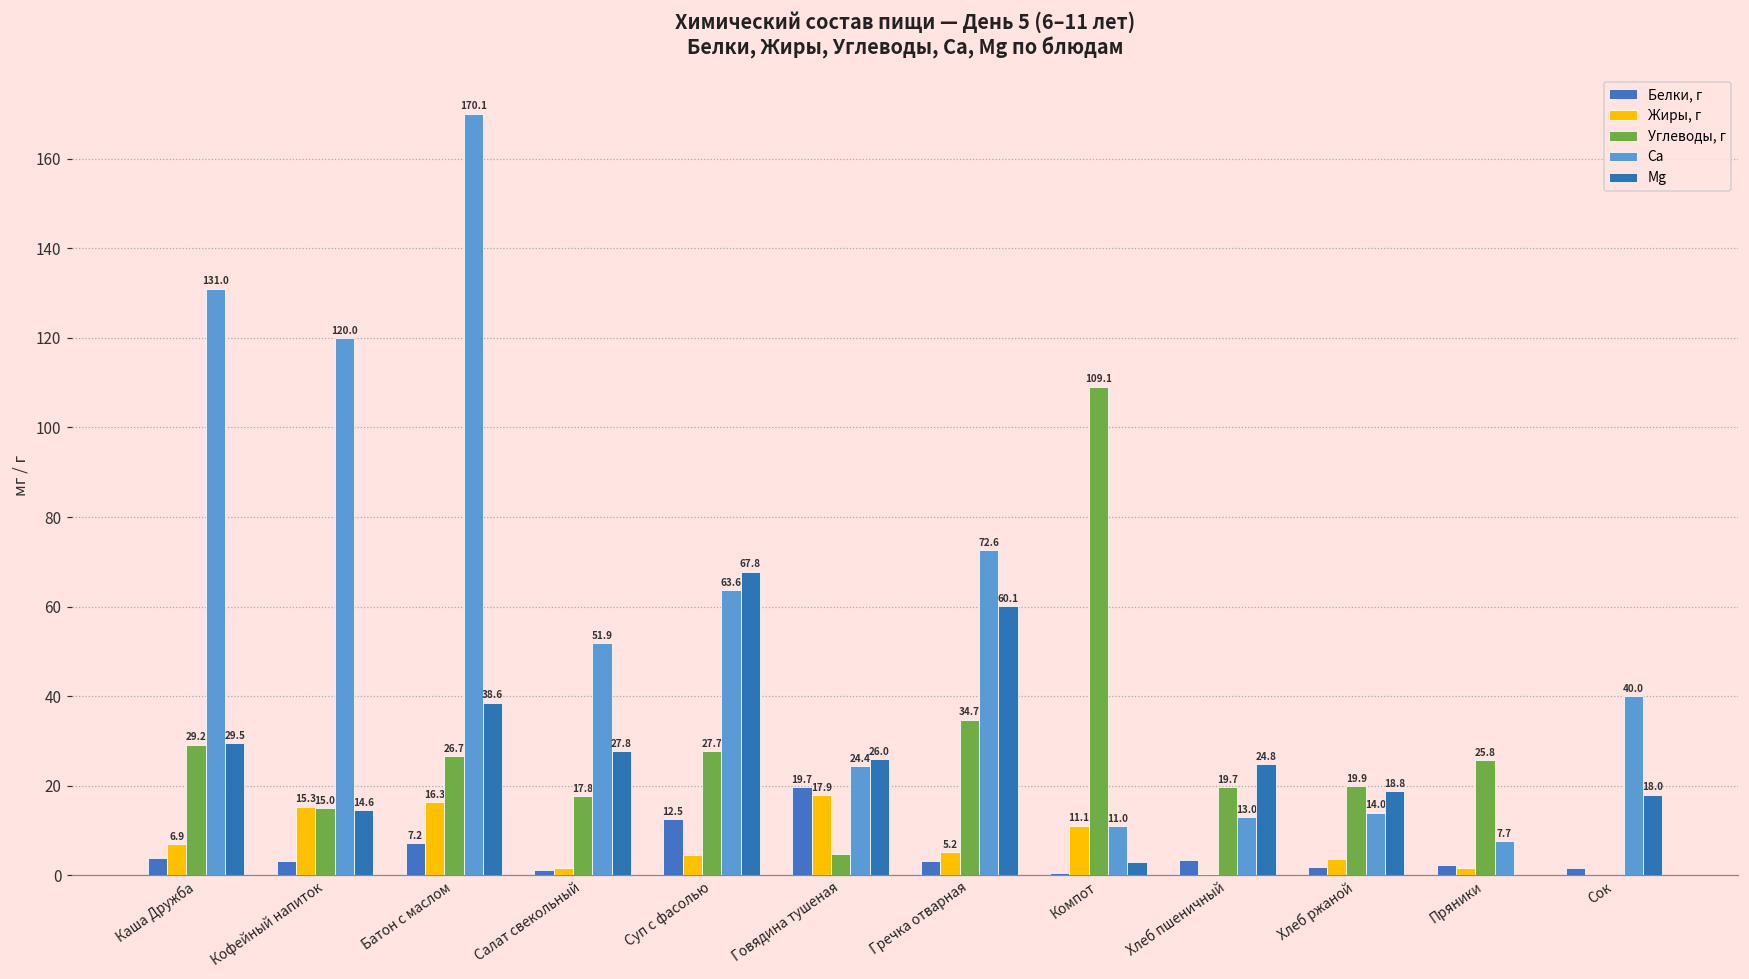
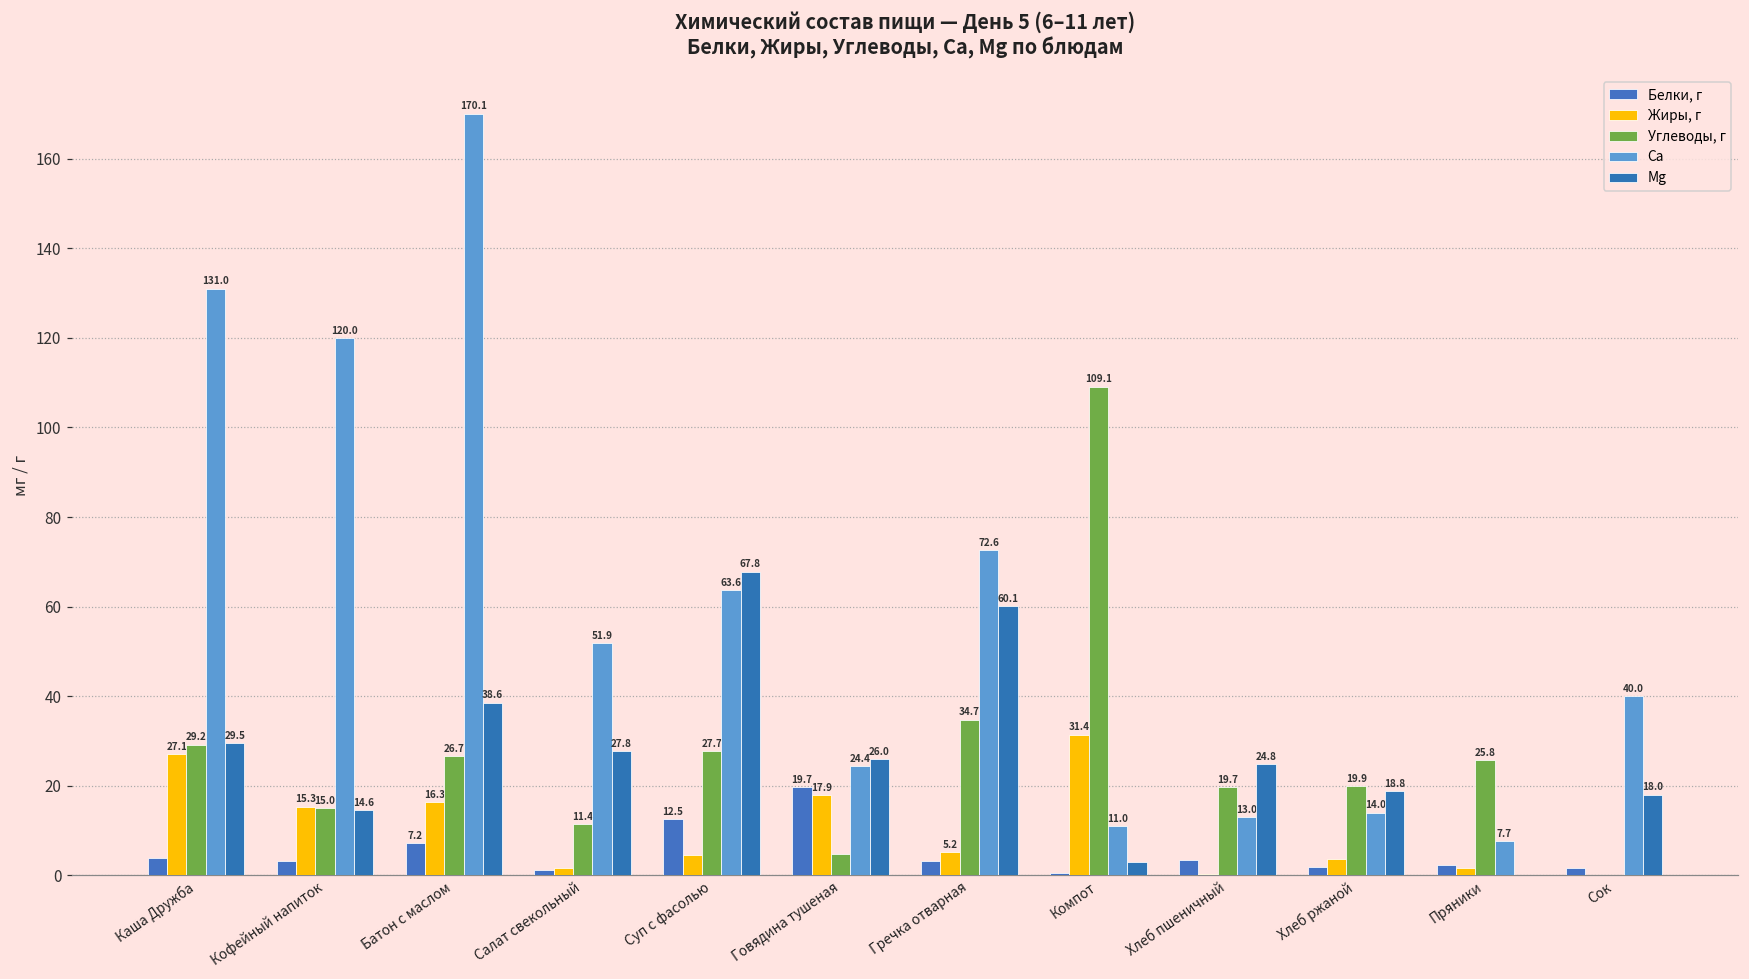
  {
    "Жиры, г": {
-     "Каша Дружба": 6.9,
+     "Каша Дружба": 27.1,
      "Кофейный напиток": 15.3,
      "Батон с маслом": 16.3,
      "Говядина тушеная": 17.9,
      "Гречка отварная": 5.2,
-     "Компот": 11.1
+     "Компот": 31.4
    },
    "Углеводы, г": {
      "Каша Дружба": 29.2,
      "Кофейный напиток": 15.0,
      "Батон с маслом": 26.7,
-     "Салат свекольный": 17.8,
+     "Салат свекольный": 11.4,
      "Суп с фасолью": 27.7,
      "Гречка отварная": 34.7,
      "Компот": 109.1,
      "Хлеб пшеничный": 19.7,
      "Хлеб ржаной": 19.9,
      "Пряники": 25.8
    }
  }
